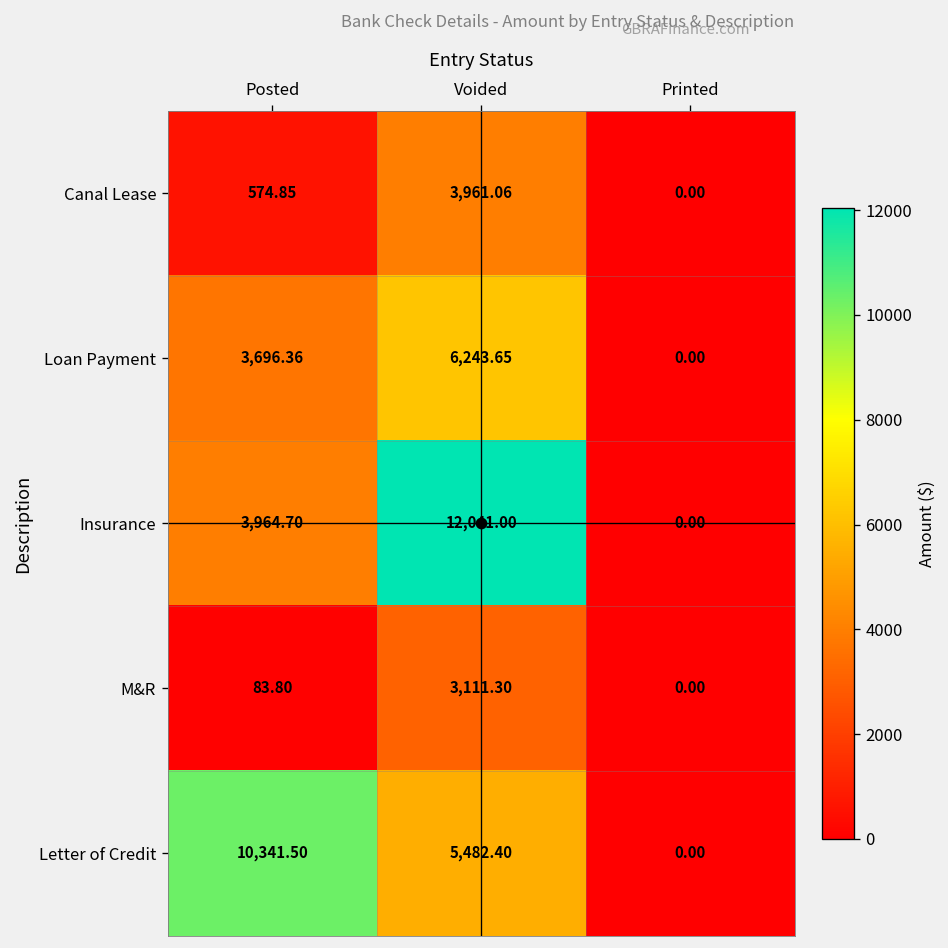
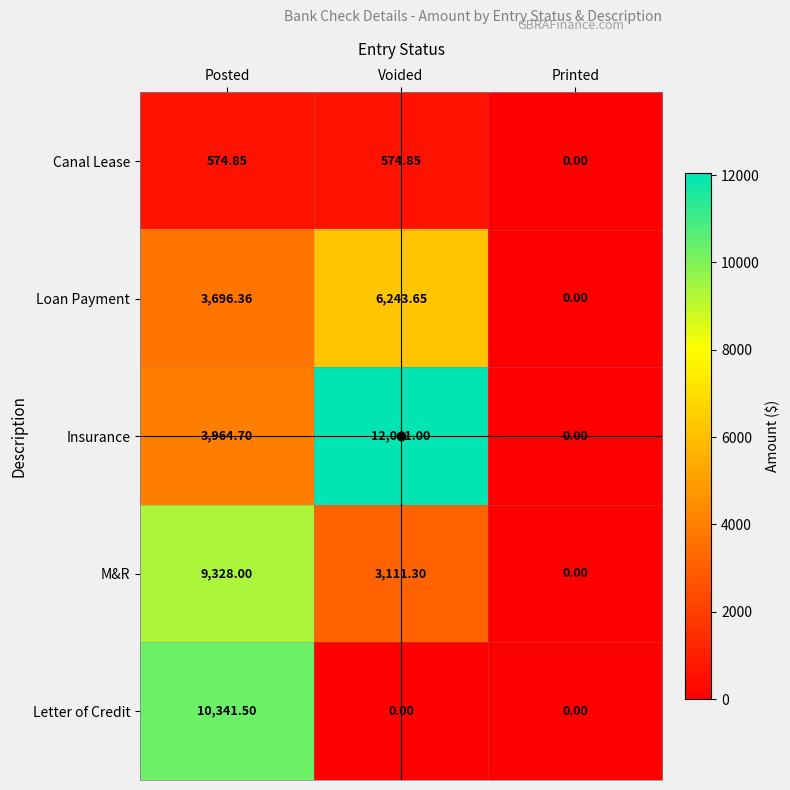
  {
    "Canal Lease": {
      "Posted": "574.85",
-     "Voided": "3,961.06",
+     "Voided": "574.85",
      "Printed": "0.00"
    },
    "Loan Payment": {
      "Posted": "3,696.36",
      "Voided": "6,243.65",
      "Printed": "0.00"
    },
    "Insurance": {
      "Posted": "3,964.70",
      "Printed": "0.00"
    },
    "M&R": {
-     "Posted": "83.80",
+     "Posted": "9,328.00",
      "Voided": "3,111.30",
      "Printed": "0.00"
    },
    "Letter of Credit": {
      "Posted": "10,341.50",
-     "Voided": "5,482.40",
+     "Voided": "0.00",
      "Printed": "0.00"
    }
  }
